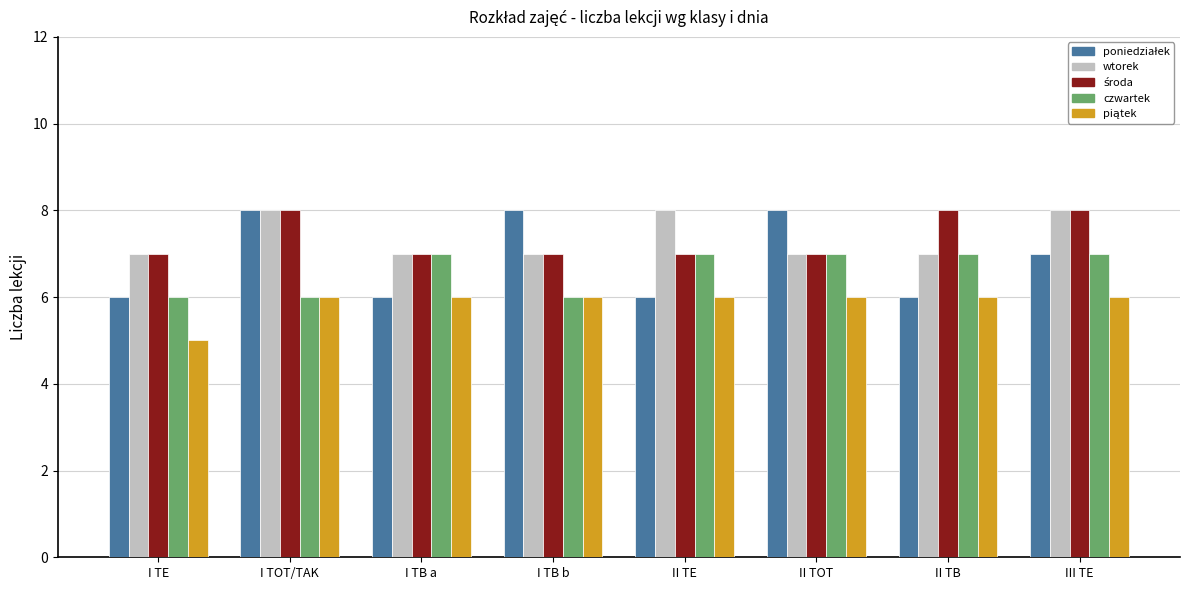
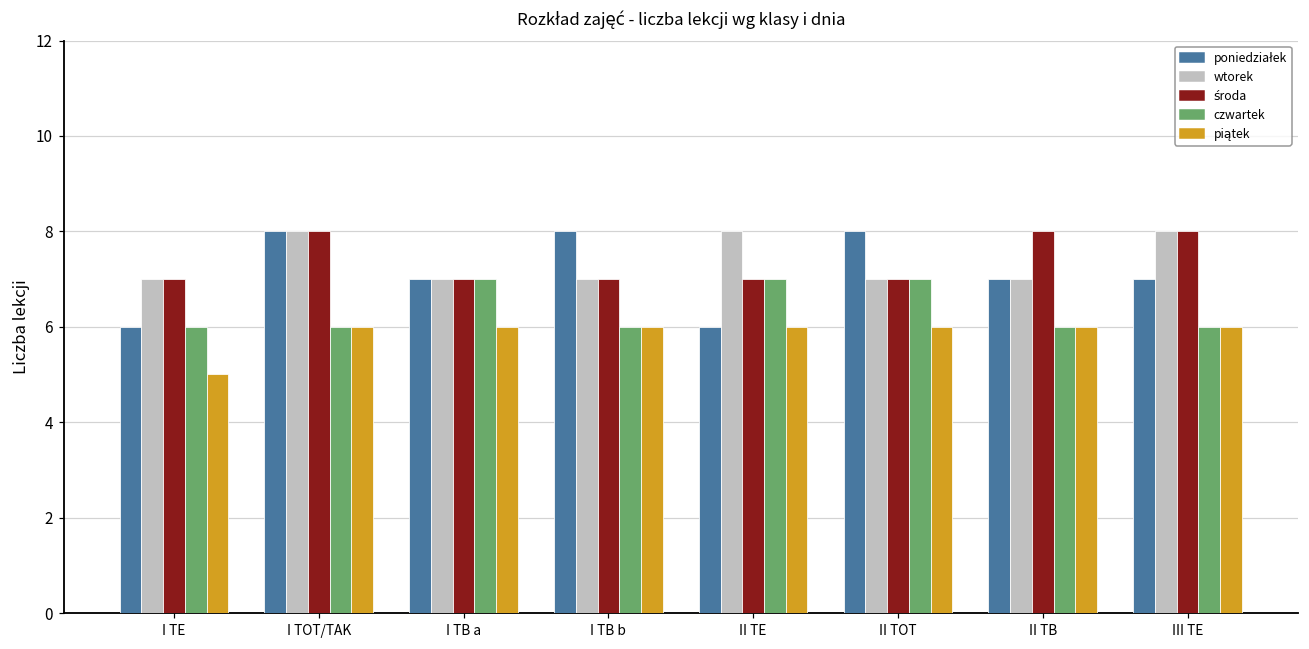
  {
    "poniedziałek": {
      "I TE": 6,
      "I TOT/TAK": 8,
-     "I TB a": 6,
+     "I TB a": 7,
      "I TB b": 8,
      "II TE": 6,
      "II TOT": 8,
-     "II TB": 6,
+     "II TB": 7,
      "III TE": 7
    },
    "wtorek": {
      "I TE": 7,
      "I TOT/TAK": 8,
      "I TB a": 7,
      "I TB b": 7,
      "II TE": 8,
      "II TOT": 7,
      "II TB": 7,
      "III TE": 8
    },
    "środa": {
      "I TE": 7,
      "I TOT/TAK": 8,
      "I TB a": 7,
      "I TB b": 7,
      "II TE": 7,
      "II TOT": 7,
      "II TB": 8,
      "III TE": 8
    },
    "czwartek": {
      "I TE": 6,
      "I TOT/TAK": 6,
      "I TB a": 7,
      "I TB b": 6,
      "II TE": 7,
      "II TOT": 7,
-     "II TB": 7,
-     "III TE": 7
+     "II TB": 6,
+     "III TE": 6
    },
    "piątek": {
      "I TE": 5,
      "I TOT/TAK": 6,
      "I TB a": 6,
      "I TB b": 6,
      "II TE": 6,
      "II TOT": 6,
      "II TB": 6,
      "III TE": 6
    }
  }
